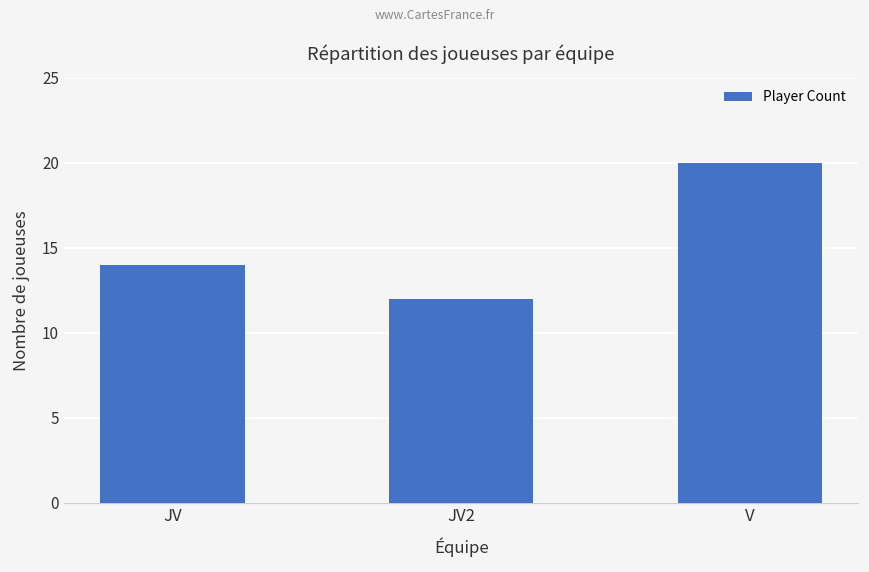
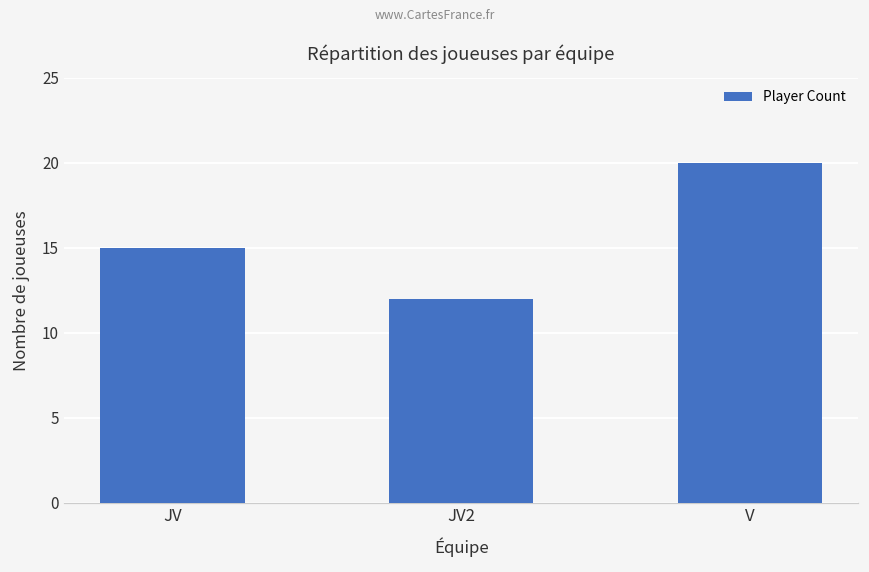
  {
-   "JV": 14,
+   "JV": 15,
    "JV2": 12,
    "V": 20
  }
